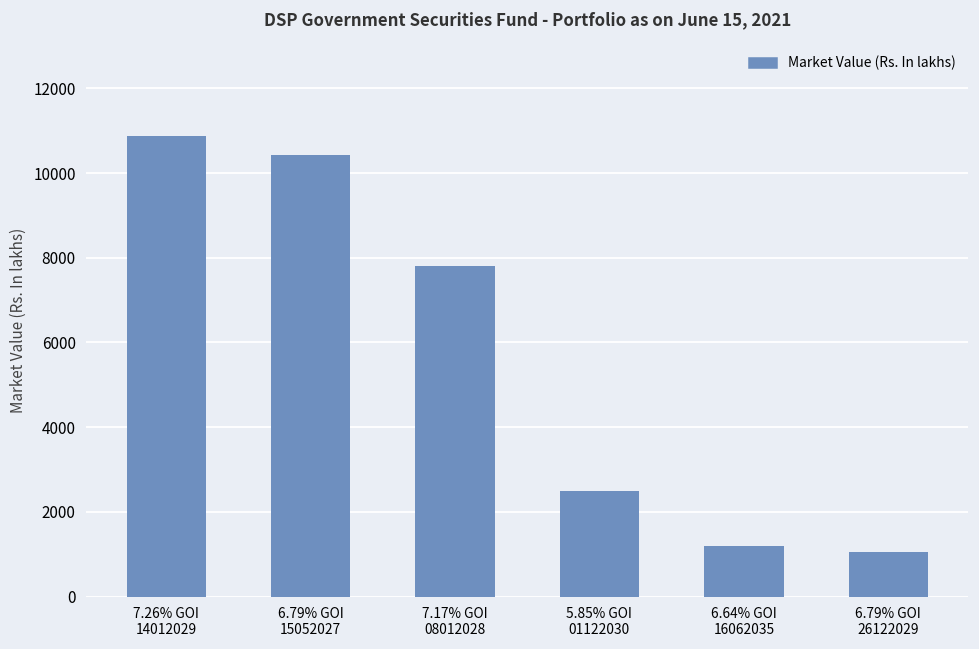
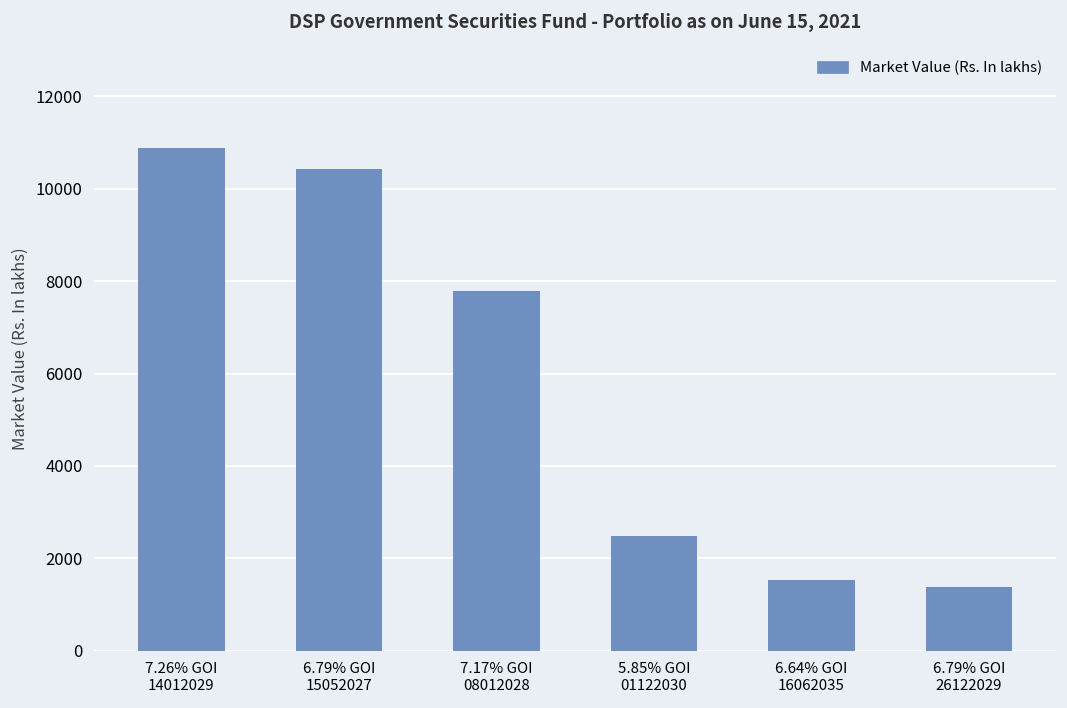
  {
    "7.26% GOI 14012029": 10900,
    "6.79% GOI 15052027": 10400,
    "7.17% GOI 08012028": 7800,
    "5.85% GOI 01122030": 2500,
-   "6.64% GOI 16062035": 1200,
-   "6.79% GOI 26122029": 1100
+   "6.64% GOI 16062035": 1500,
+   "6.79% GOI 26122029": 1400
  }
